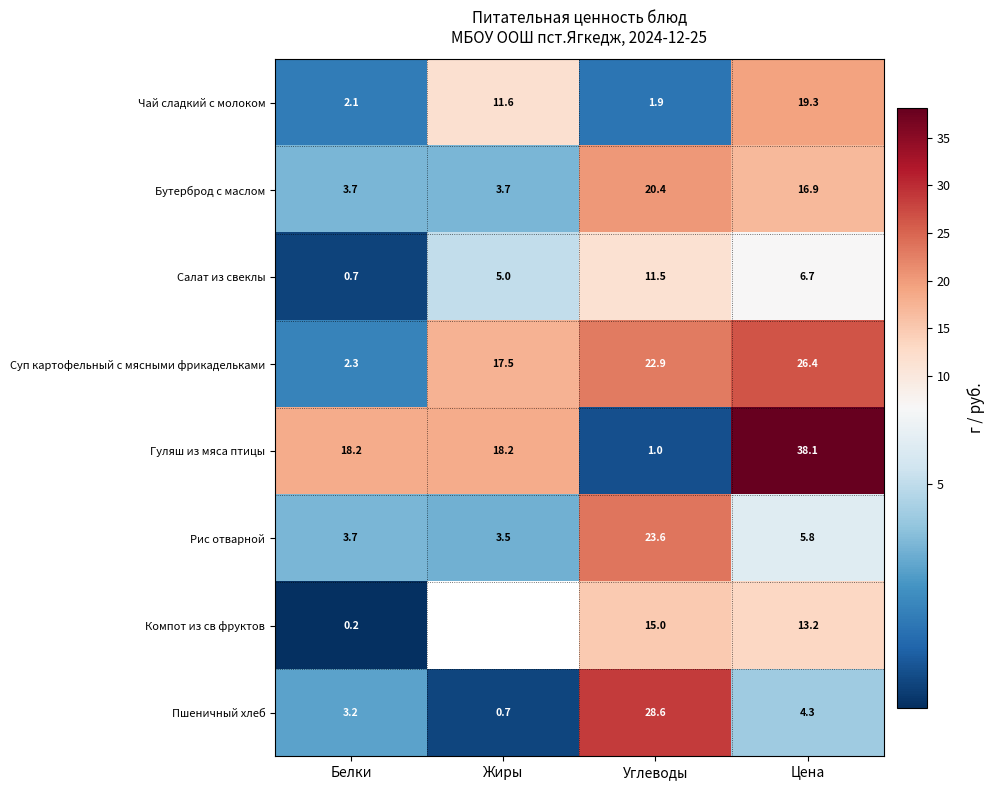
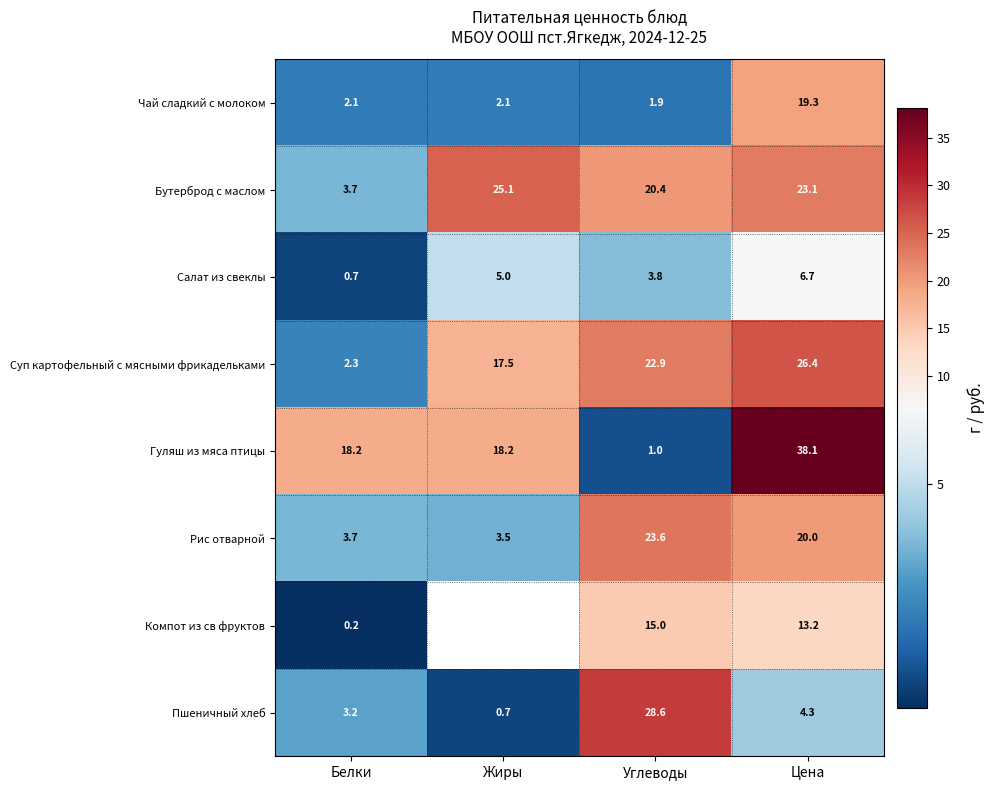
  {
    "Чай сладкий с молоком": {
      "Белки": 2.1,
-     "Жиры": 11.6,
+     "Жиры": 2.1,
      "Углеводы": 1.9,
      "Цена": 19.3
    },
    "Бутерброд с маслом": {
      "Белки": 3.7,
-     "Жиры": 3.7,
+     "Жиры": 25.1,
      "Углеводы": 20.4,
-     "Цена": 16.9
+     "Цена": 23.1
    },
    "Салат из свеклы": {
      "Белки": 0.7,
      "Жиры": 5.0,
-     "Углеводы": 11.5,
+     "Углеводы": 3.8,
      "Цена": 6.7
    },
    "Суп картофельный с мясными фрикадельками": {
      "Белки": 2.3,
      "Жиры": 17.5,
      "Углеводы": 22.9,
      "Цена": 26.4
    },
    "Гуляш из мяса птицы": {
      "Белки": 18.2,
      "Жиры": 18.2,
      "Углеводы": 1.0,
      "Цена": 38.1
    },
    "Рис отварной": {
      "Белки": 3.7,
      "Жиры": 3.5,
      "Углеводы": 23.6,
-     "Цена": 5.8
+     "Цена": 20.0
    },
    "Компот из св фруктов": {
      "Белки": 0.2,
      "Углеводы": 15.0,
      "Цена": 13.2
    },
    "Пшеничный хлеб": {
      "Белки": 3.2,
      "Жиры": 0.7,
      "Углеводы": 28.6,
      "Цена": 4.3
    }
  }
